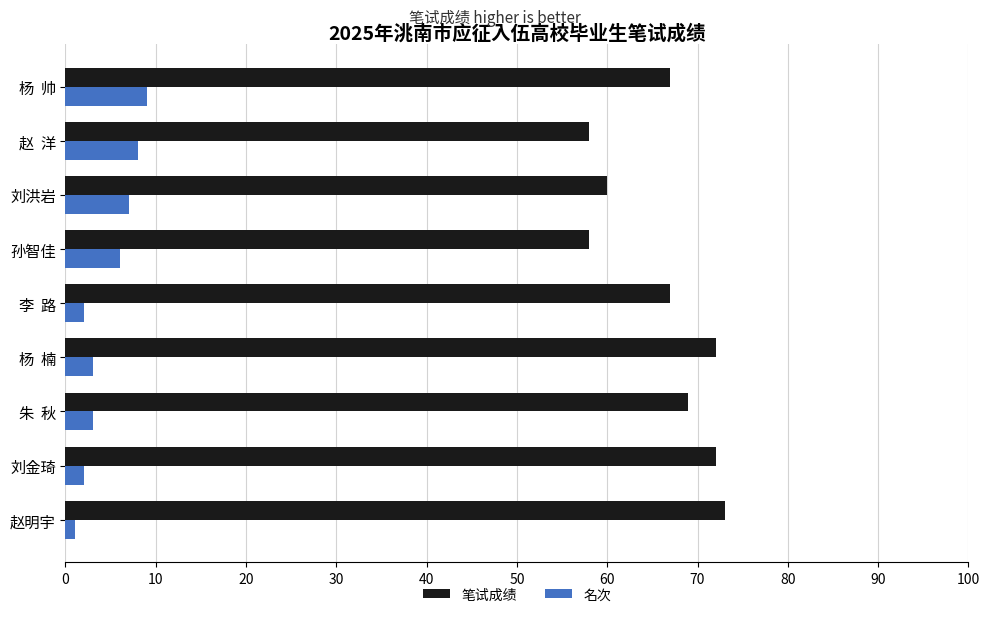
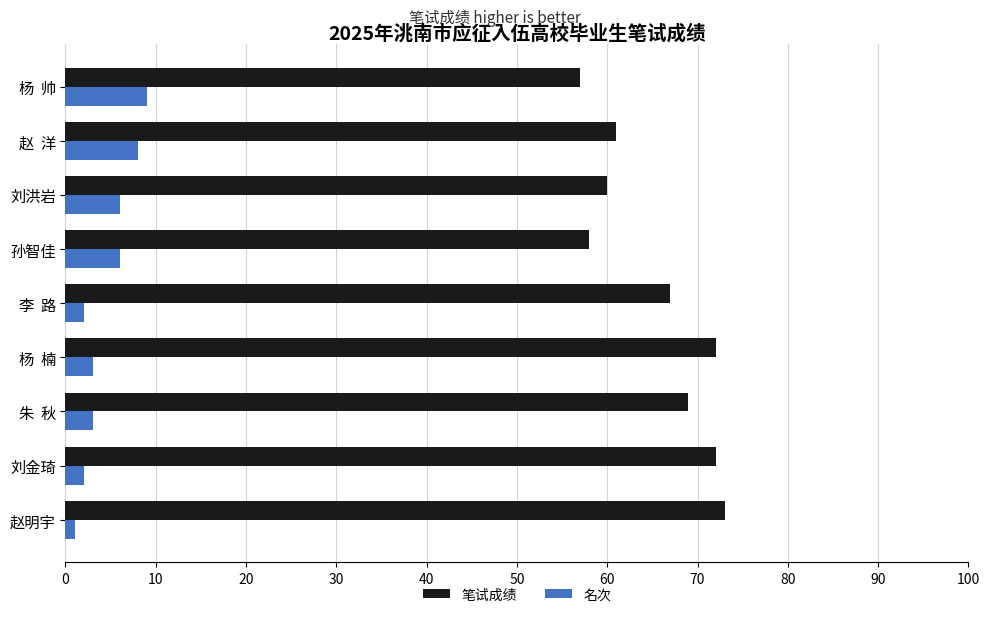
  {
    "笔试成绩": {
-     "杨 帅": 67,
-     "赵 洋": 58,
+     "杨 帅": 57,
+     "赵 洋": 61,
      "刘洪岩": 60,
      "孙智佳": 58,
      "李 路": 67,
      "杨 楠": 72,
      "朱 秋": 69,
      "刘金琦": 72,
      "赵明宇": 73
    },
    "名次": {
      "杨 帅": 9,
      "赵 洋": 8,
-     "刘洪岩": 7,
+     "刘洪岩": 6,
      "孙智佳": 6,
      "李 路": 2,
      "杨 楠": 3,
      "朱 秋": 3,
      "刘金琦": 2,
      "赵明宇": 1
    }
  }
